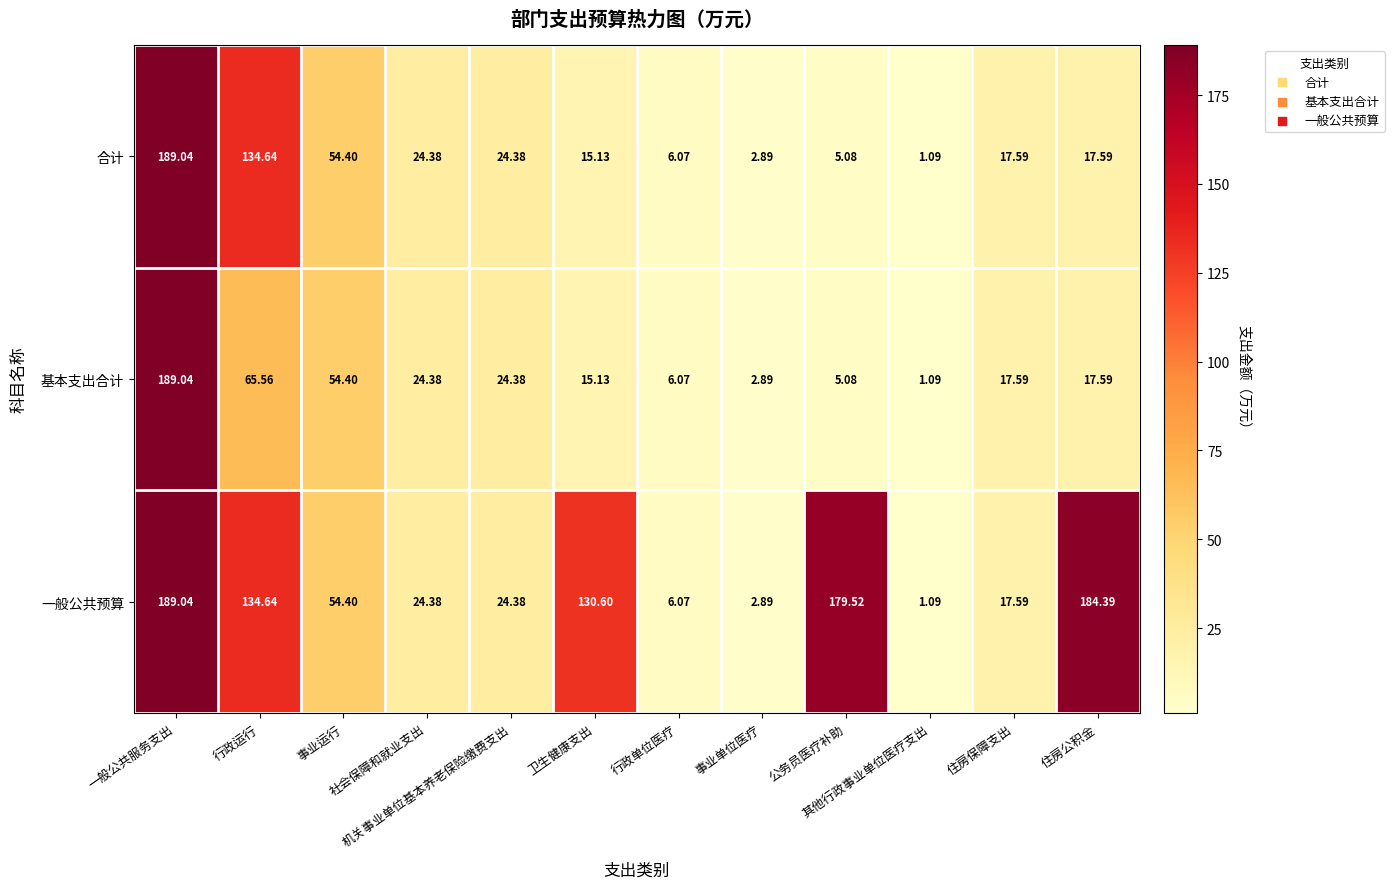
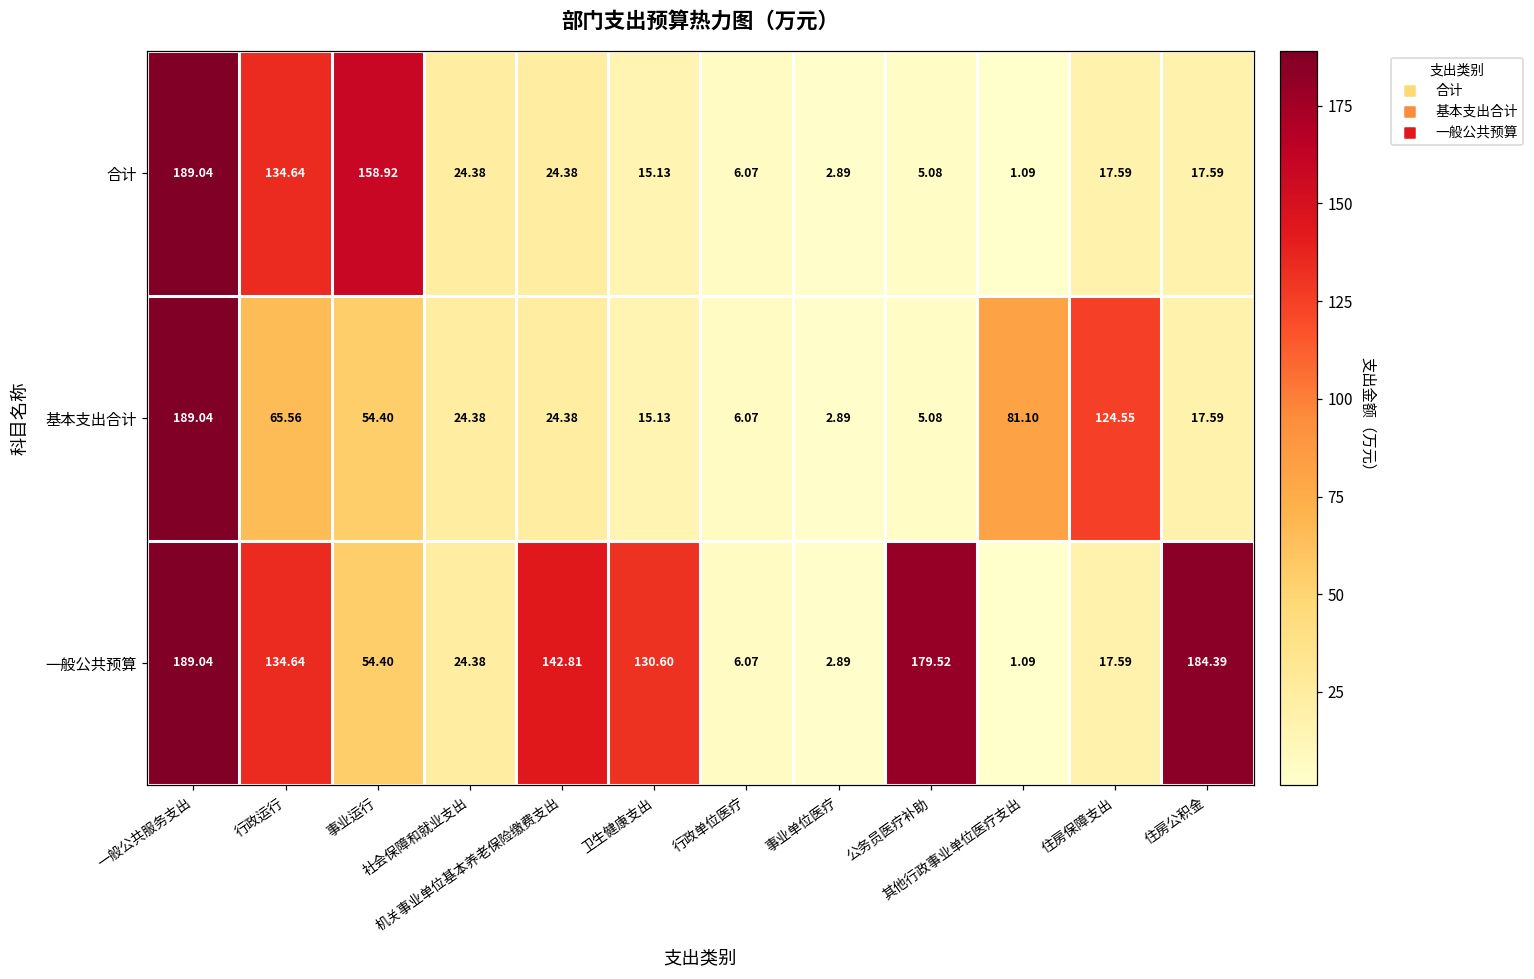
  {
    "合计": {
      "一般公共服务支出": 189.04,
      "行政运行": 134.64,
-     "事业运行": 54.40,
+     "事业运行": 158.92,
      "社会保障和就业支出": 24.38,
      "机关事业单位基本养老保险缴费支出": 24.38,
      "卫生健康支出": 15.13,
      "行政单位医疗": 6.07,
      "事业单位医疗": 2.89,
      "公务员医疗补助": 5.08,
      "其他行政事业单位医疗支出": 1.09,
      "住房保障支出": 17.59,
      "住房公积金": 17.59
    },
    "基本支出合计": {
      "一般公共服务支出": 189.04,
      "行政运行": 65.56,
      "事业运行": 54.40,
      "社会保障和就业支出": 24.38,
      "机关事业单位基本养老保险缴费支出": 24.38,
      "卫生健康支出": 15.13,
      "行政单位医疗": 6.07,
      "事业单位医疗": 2.89,
      "公务员医疗补助": 5.08,
-     "其他行政事业单位医疗支出": 1.09,
-     "住房保障支出": 17.59,
+     "其他行政事业单位医疗支出": 81.10,
+     "住房保障支出": 124.55,
      "住房公积金": 17.59
    },
    "一般公共预算": {
      "一般公共服务支出": 189.04,
      "行政运行": 134.64,
      "事业运行": 54.40,
      "社会保障和就业支出": 24.38,
-     "机关事业单位基本养老保险缴费支出": 24.38,
+     "机关事业单位基本养老保险缴费支出": 142.81,
      "卫生健康支出": 130.60,
      "行政单位医疗": 6.07,
      "事业单位医疗": 2.89,
      "公务员医疗补助": 179.52,
      "其他行政事业单位医疗支出": 1.09,
      "住房保障支出": 17.59,
      "住房公积金": 184.39
    }
  }
